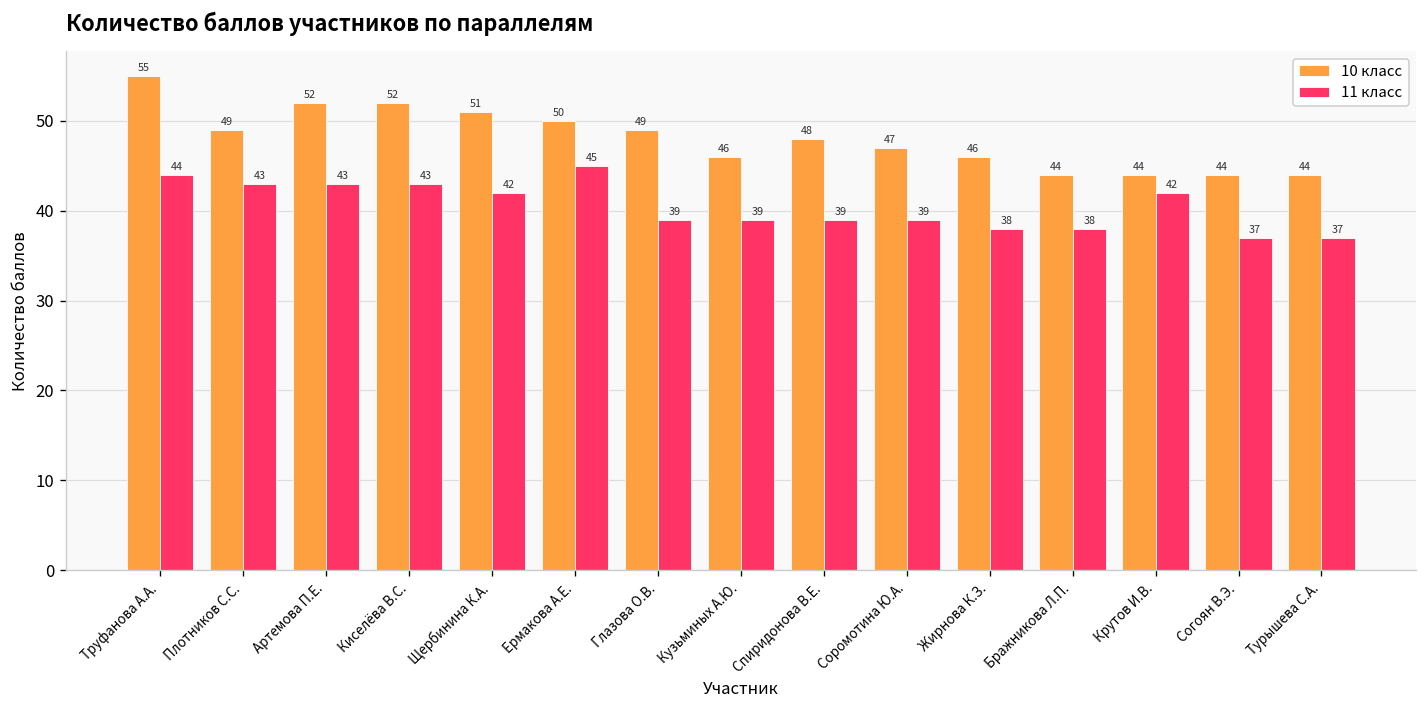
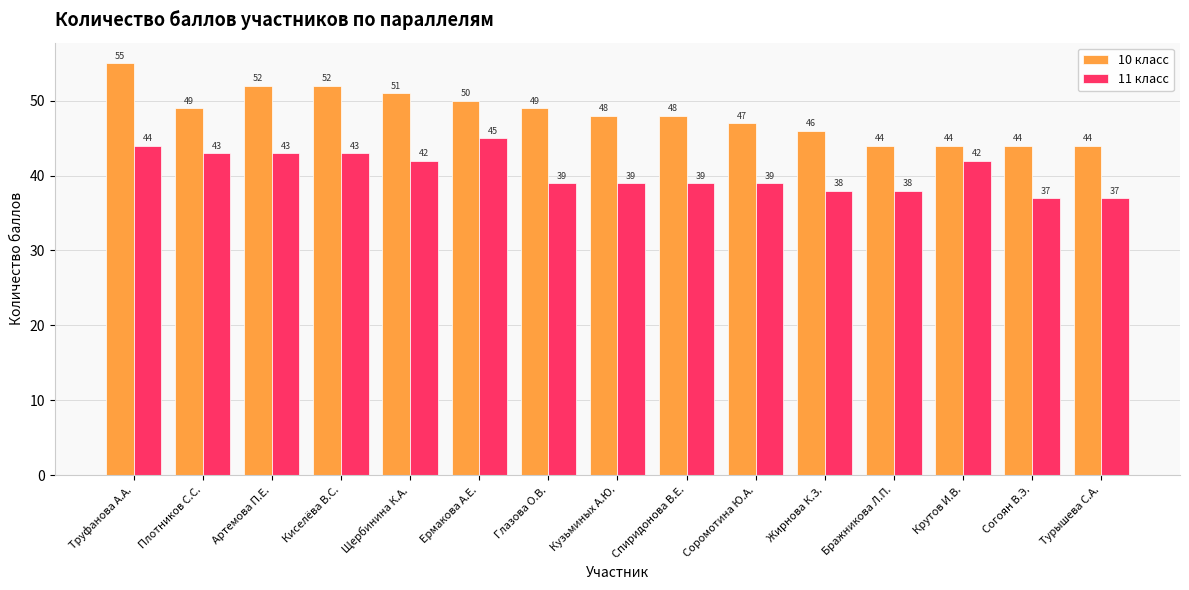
  {
    "10 класс": {
      "Труфанова А.А.": 55,
      "Плотников С.С.": 49,
      "Артемова П.Е.": 52,
      "Киселёва В.С.": 52,
      "Щербинина К.А.": 51,
      "Ермакова А.Е.": 50,
      "Глазова О.В.": 49,
-     "Кузьминых А.Ю.": 46,
+     "Кузьминых А.Ю.": 48,
      "Спиридонова В.Е.": 48,
      "Соромотина Ю.А.": 47,
      "Жирнова К.З.": 46,
      "Бражникова Л.П.": 44,
      "Крутов И.В.": 44,
      "Согоян В.Э.": 44,
      "Турышева С.А.": 44
    },
    "11 класс": {
      "Труфанова А.А.": 44,
      "Плотников С.С.": 43,
      "Артемова П.Е.": 43,
      "Киселёва В.С.": 43,
      "Щербинина К.А.": 42,
      "Ермакова А.Е.": 45,
      "Глазова О.В.": 39,
      "Кузьминых А.Ю.": 39,
      "Спиридонова В.Е.": 39,
      "Соромотина Ю.А.": 39,
      "Жирнова К.З.": 38,
      "Бражникова Л.П.": 38,
      "Крутов И.В.": 42,
      "Согоян В.Э.": 37,
      "Турышева С.А.": 37
    }
  }
